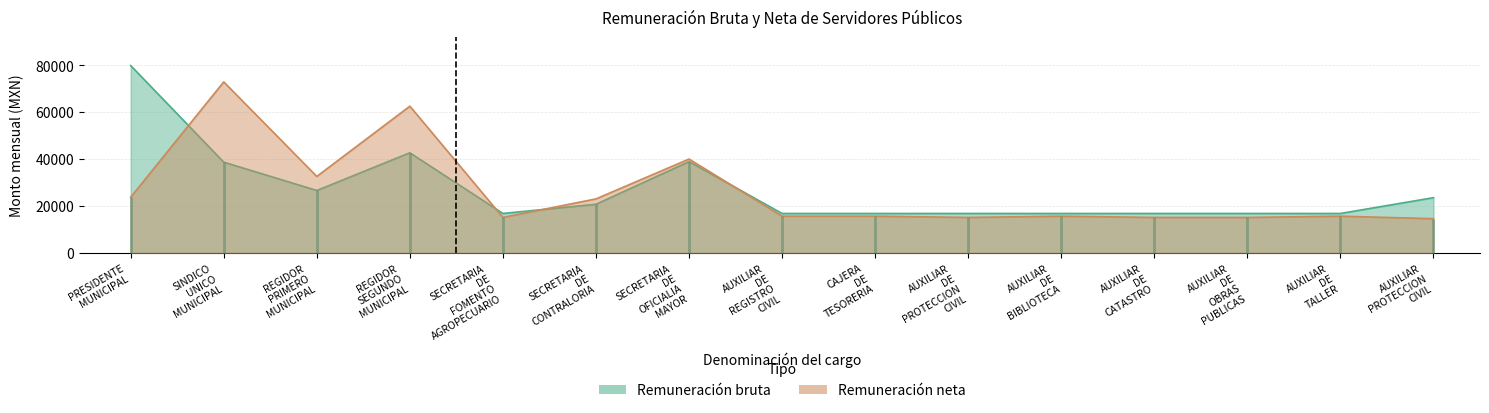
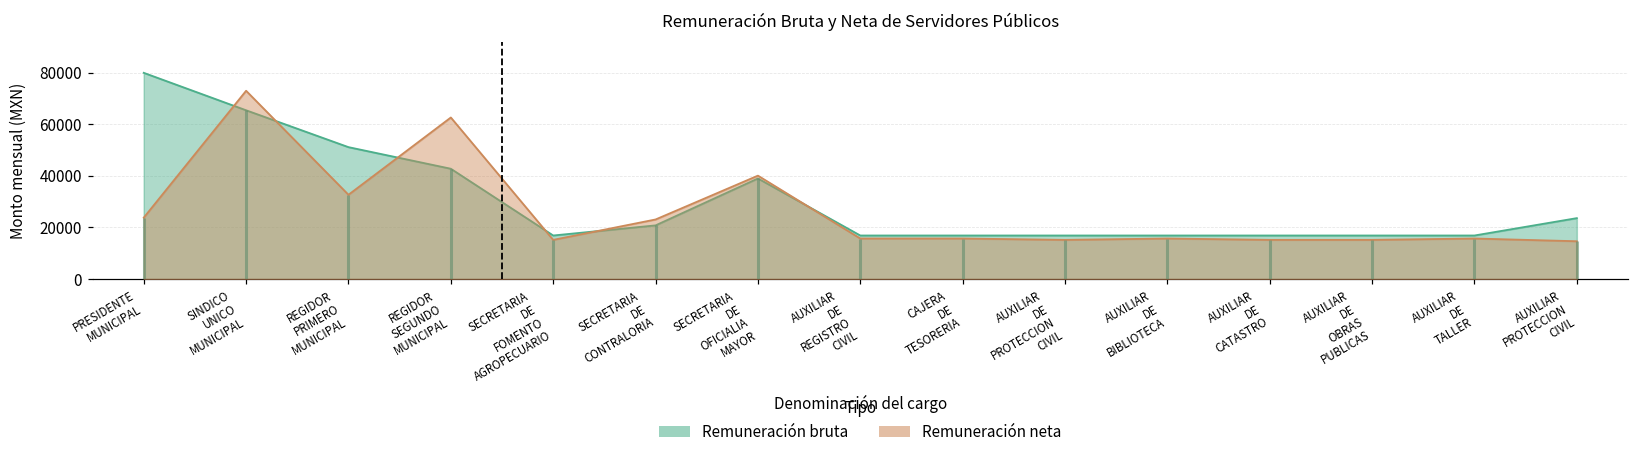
  {
    "Remuneración bruta": {
      "PRESIDENTE MUNICIPAL": 80000,
-     "SINDICO UNICO MUNICIPAL": 39000,
-     "REGIDOR PRIMERO MUNICIPAL": 27000,
+     "SINDICO UNICO MUNICIPAL": 65000,
+     "REGIDOR PRIMERO MUNICIPAL": 51000,
      "REGIDOR SEGUNDO MUNICIPAL": 43000,
      "SECRETARIA DE FOMENTO AGROPECUARIO": 17000,
      "SECRETARIA DE CONTRALORIA": 21000,
      "SECRETARIA DE OFICIALIA MAYOR": 39000,
      "AUXILIAR DE REGISTRO CIVIL": 17000,
      "CAJERA DE TESORERIA": 17000,
      "AUXILIAR DE PROTECCION CIVIL": 17000,
      "AUXILIAR DE BIBLIOTECA": 17000,
      "AUXILIAR DE CATASTRO": 17000,
      "AUXILIAR DE OBRAS PUBLICAS": 17000,
      "AUXILIAR DE TALLER": 17000,
      "AUXILIAR PROTECCION CIVIL": 24000
    },
    "Remuneración neta": {
      "PRESIDENTE MUNICIPAL": 24000,
      "SINDICO UNICO MUNICIPAL": 73000,
      "REGIDOR PRIMERO MUNICIPAL": 33000,
      "REGIDOR SEGUNDO MUNICIPAL": 63000,
      "SECRETARIA DE FOMENTO AGROPECUARIO": 15000,
      "SECRETARIA DE CONTRALORIA": 23000,
      "SECRETARIA DE OFICIALIA MAYOR": 40000,
      "AUXILIAR DE REGISTRO CIVIL": 16000,
      "CAJERA DE TESORERIA": 16000,
      "AUXILIAR DE PROTECCION CIVIL": 15000,
      "AUXILIAR DE BIBLIOTECA": 16000,
      "AUXILIAR DE CATASTRO": 15000,
      "AUXILIAR DE OBRAS PUBLICAS": 15000,
      "AUXILIAR DE TALLER": 16000,
      "AUXILIAR PROTECCION CIVIL": 15000
    }
  }
